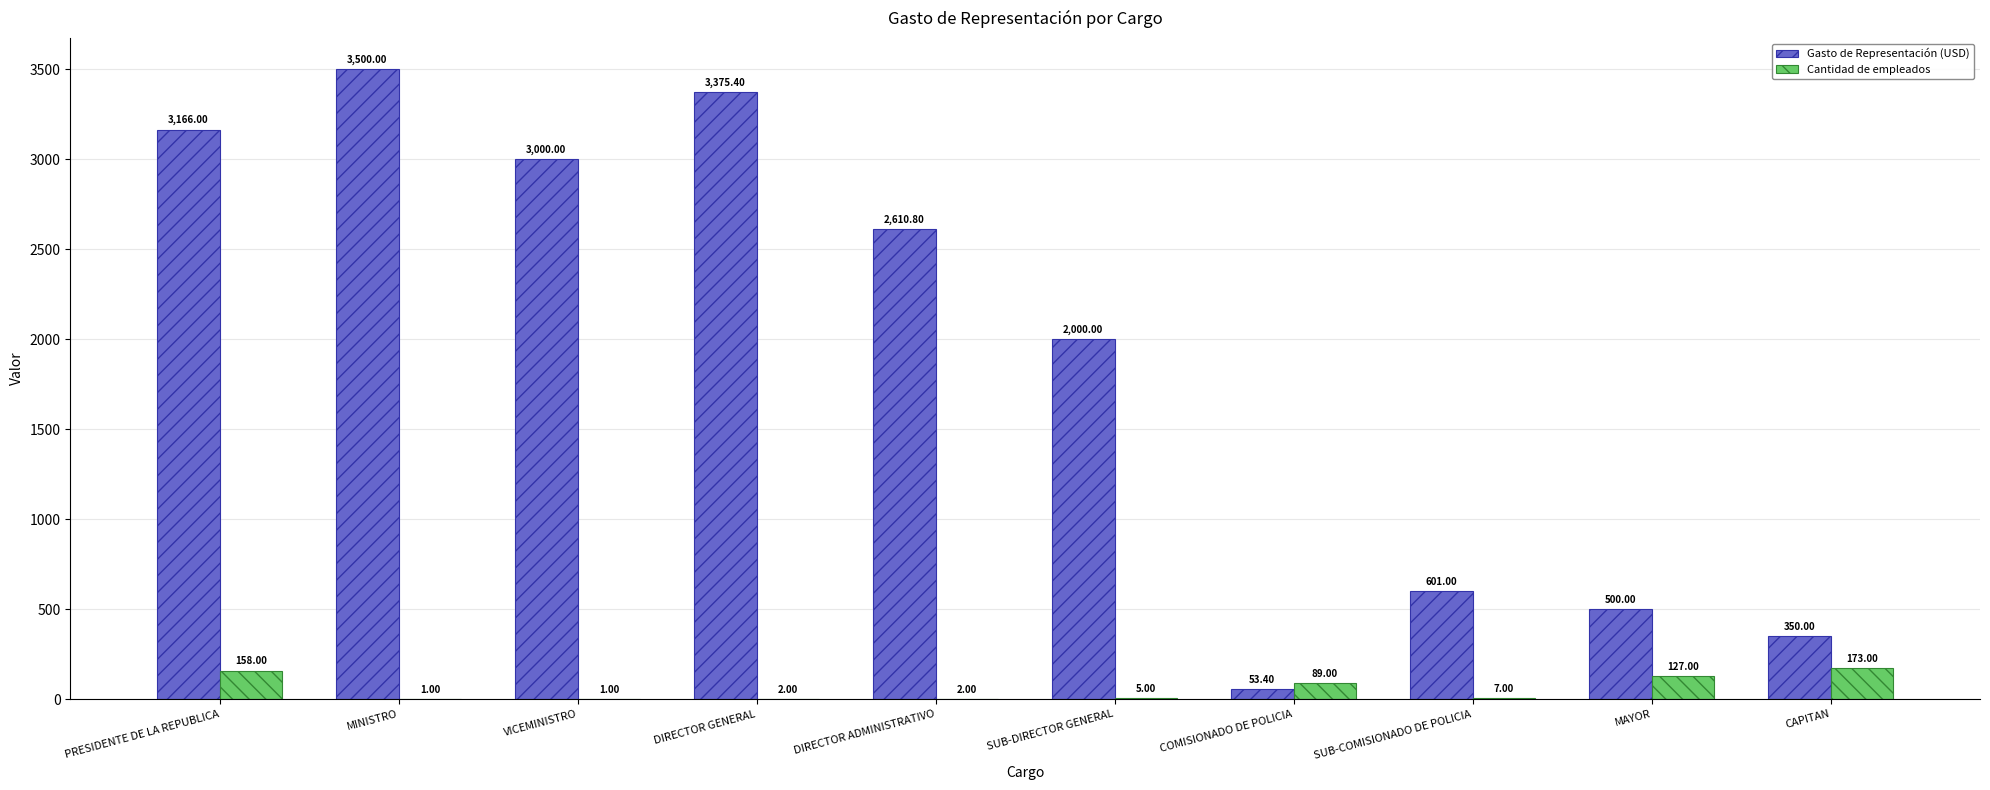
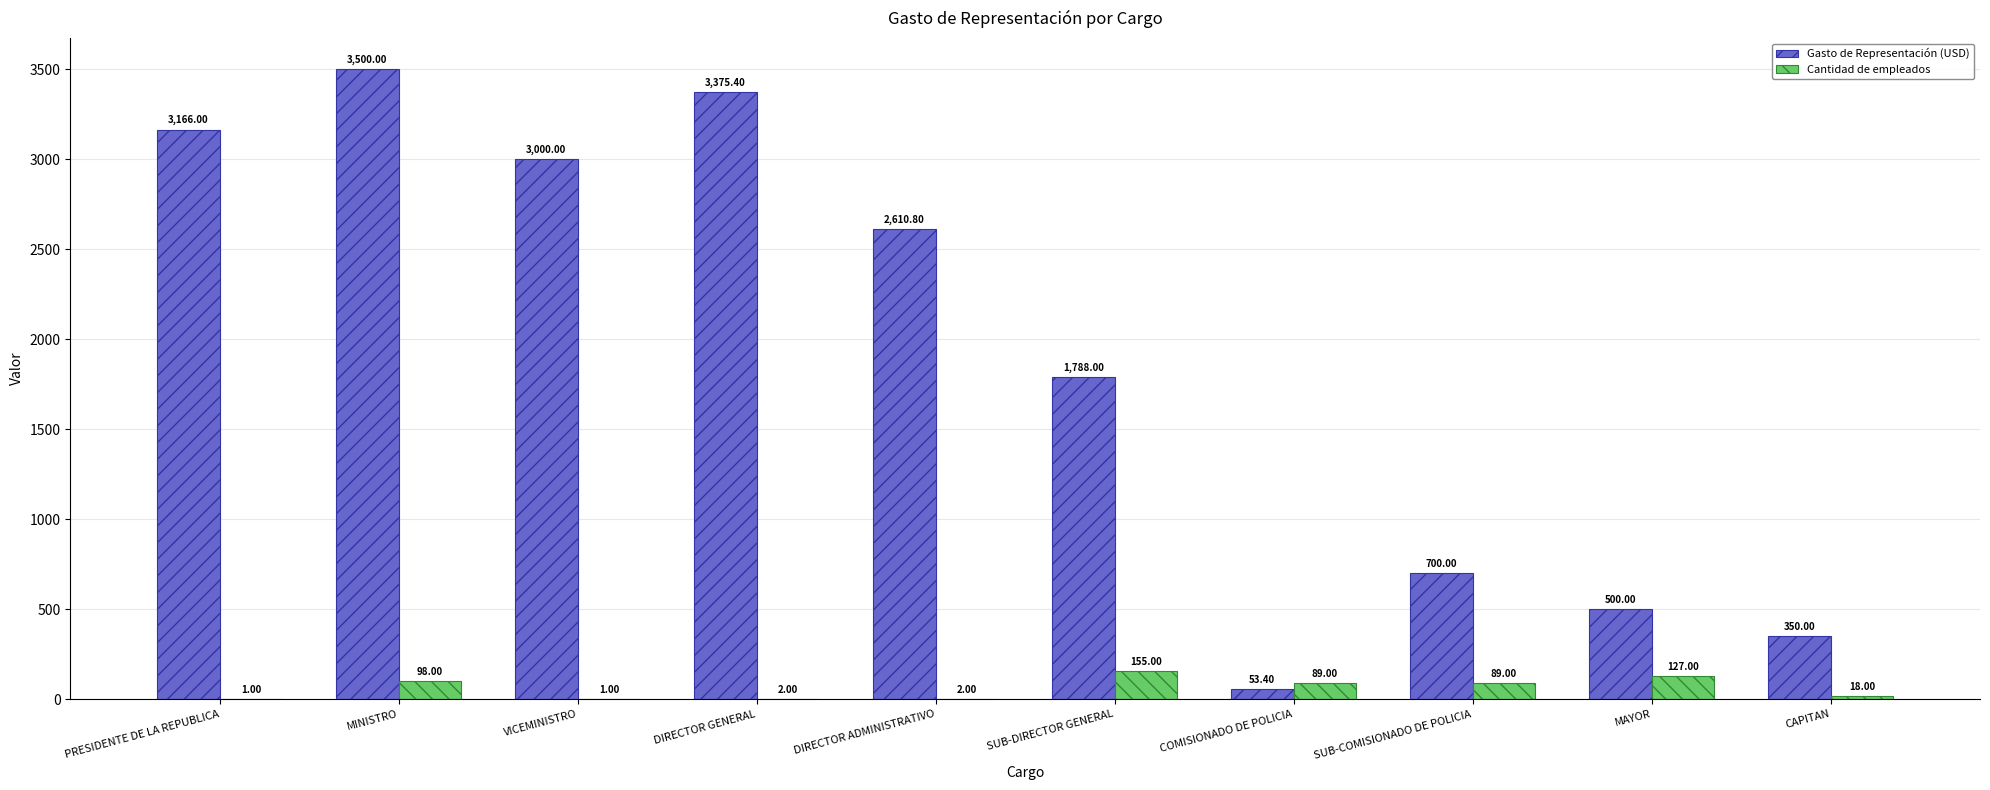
  {
    "Gasto de Representación (USD)": {
      "PRESIDENTE DE LA REPUBLICA": "3,166.00",
      "MINISTRO": "3,500.00",
      "VICEMINISTRO": "3,000.00",
      "DIRECTOR GENERAL": "3,375.40",
      "DIRECTOR ADMINISTRATIVO": "2,610.80",
-     "SUB-DIRECTOR GENERAL": "2,000.00",
+     "SUB-DIRECTOR GENERAL": "1,788.00",
      "COMISIONADO DE POLICIA": "53.40",
-     "SUB-COMISIONADO DE POLICIA": "601.00",
+     "SUB-COMISIONADO DE POLICIA": "700.00",
      "MAYOR": "500.00",
      "CAPITAN": "350.00"
    },
    "Cantidad de empleados": {
-     "PRESIDENTE DE LA REPUBLICA": "158.00",
-     "MINISTRO": "1.00",
+     "PRESIDENTE DE LA REPUBLICA": "1.00",
+     "MINISTRO": "98.00",
      "VICEMINISTRO": "1.00",
      "DIRECTOR GENERAL": "2.00",
      "DIRECTOR ADMINISTRATIVO": "2.00",
-     "SUB-DIRECTOR GENERAL": "5.00",
+     "SUB-DIRECTOR GENERAL": "155.00",
      "COMISIONADO DE POLICIA": "89.00",
-     "SUB-COMISIONADO DE POLICIA": "7.00",
+     "SUB-COMISIONADO DE POLICIA": "89.00",
      "MAYOR": "127.00",
-     "CAPITAN": "173.00"
+     "CAPITAN": "18.00"
    }
  }
